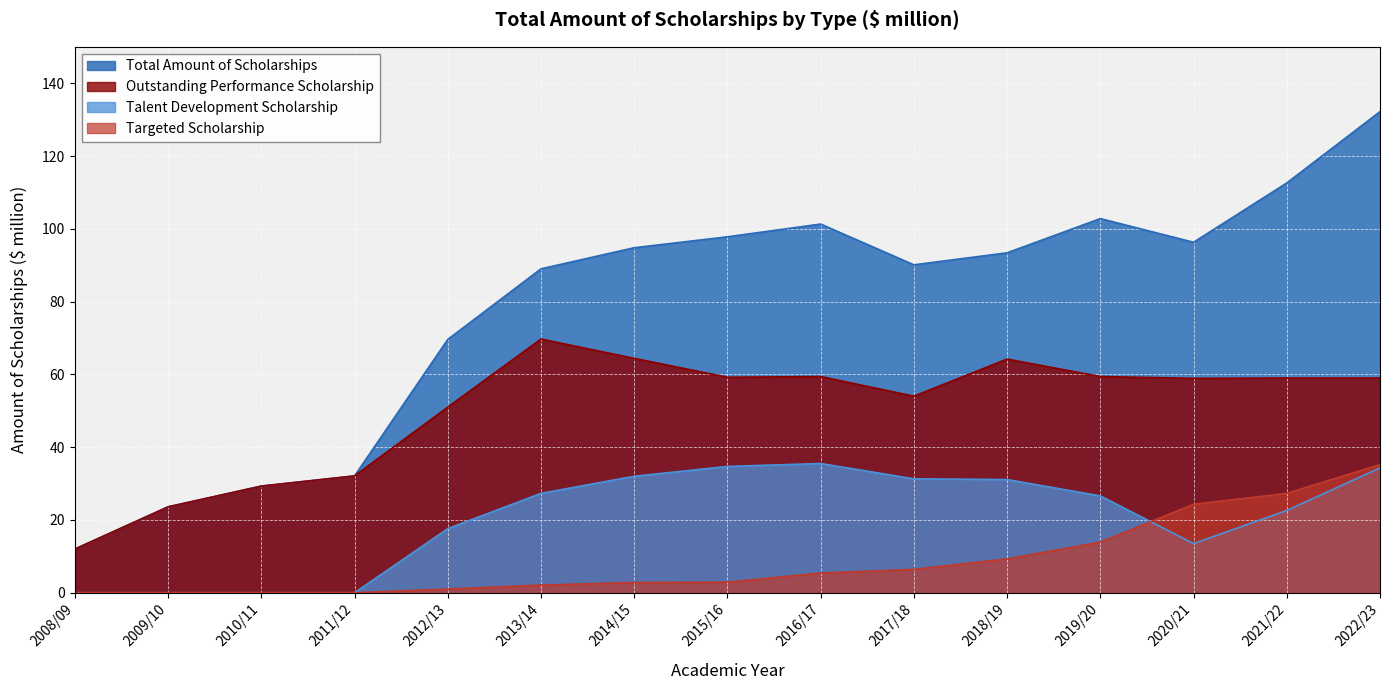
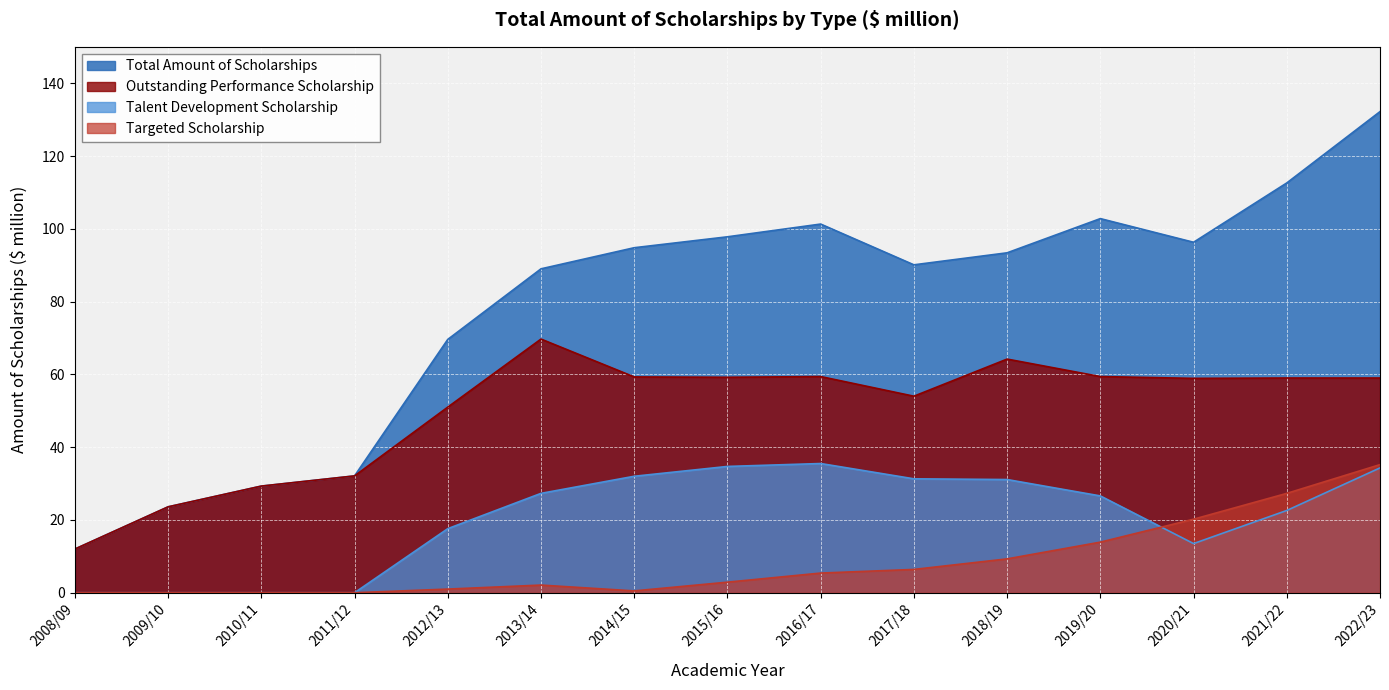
  {
    "Outstanding Performance Scholarship": {
      "2012/13": 51,
      "2013/14": 70,
-     "2014/15": 64,
+     "2014/15": 59,
      "2015/16": 59,
      "2016/17": 59,
      "2017/18": 54,
      "2018/19": 64,
      "2019/20": 59,
      "2020/21": 59,
      "2021/22": 59,
      "2022/23": 59
    },
    "Targeted Scholarship": {
      "2012/13": 1,
      "2013/14": 2,
-     "2014/15": 3,
+     "2014/15": 1,
      "2015/16": 3,
      "2016/17": 5,
      "2017/18": 6,
      "2018/19": 9,
      "2019/20": 14,
-     "2020/21": 24,
+     "2020/21": 20,
      "2021/22": 27,
      "2022/23": 35
    }
  }
